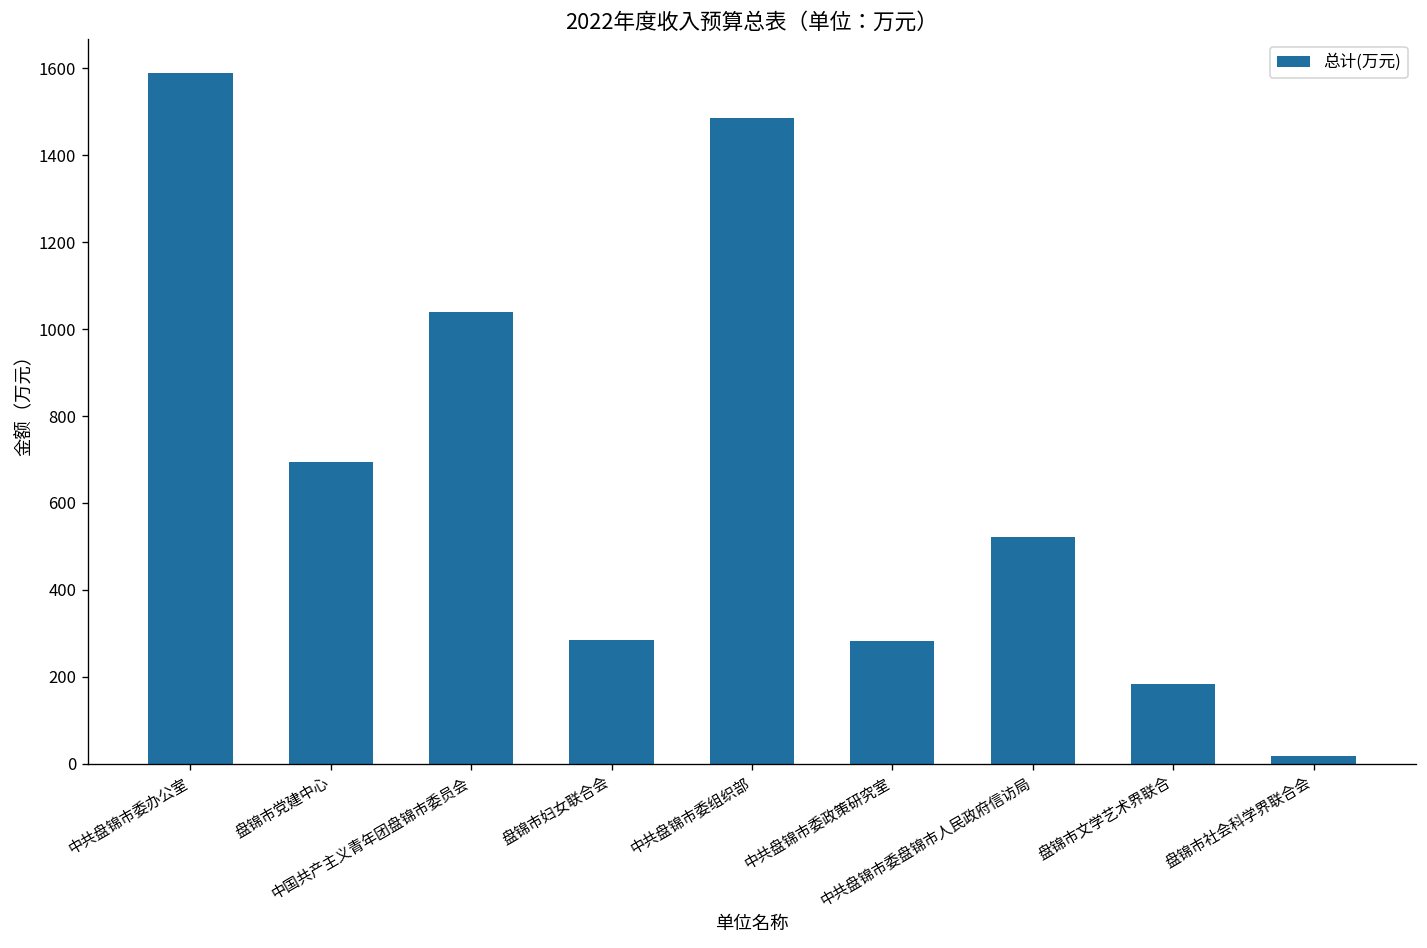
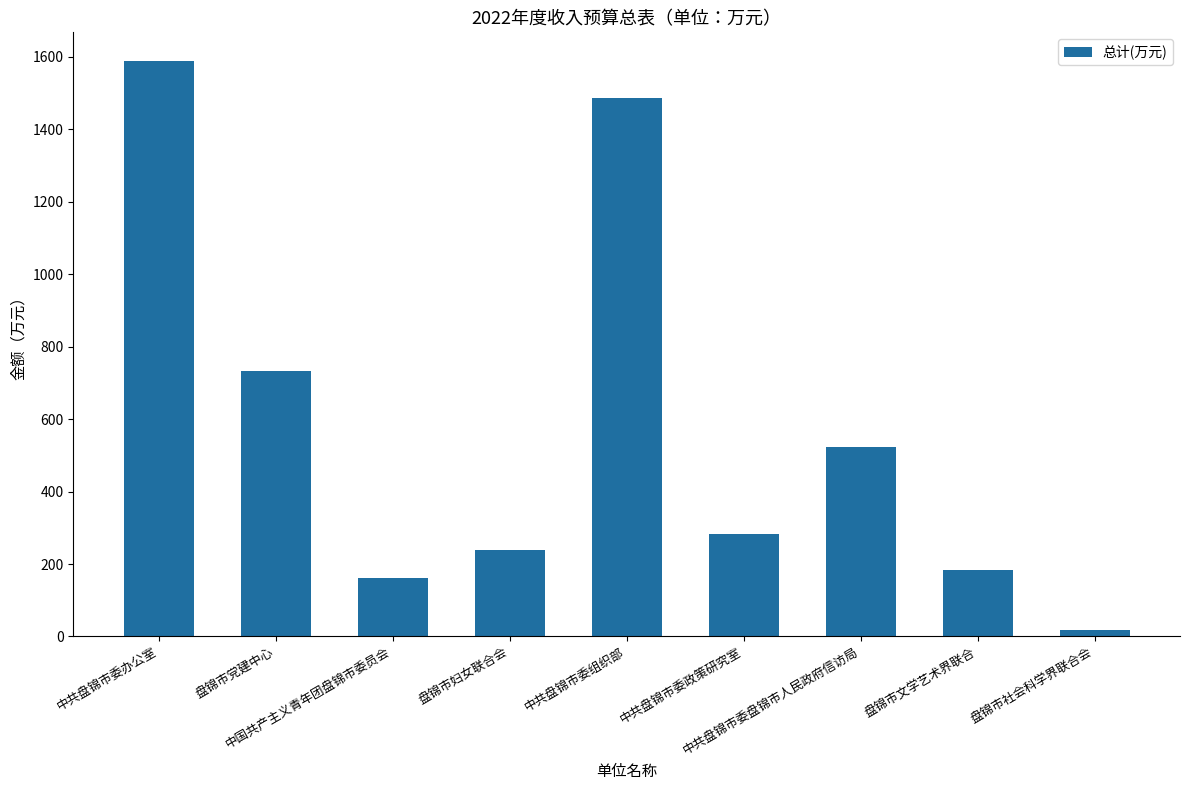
  {
    "中共盘锦市委办公室": 1590,
-   "盘锦市党建中心": 690,
-   "中国共产主义青年团盘锦市委员会": 1040,
-   "盘锦市妇女联合会": 280,
+   "盘锦市党建中心": 730,
+   "中国共产主义青年团盘锦市委员会": 160,
+   "盘锦市妇女联合会": 240,
    "中共盘锦市委组织部": 1490,
    "中共盘锦市委政策研究室": 280,
    "中共盘锦市委盘锦市人民政府信访局": 520,
    "盘锦市文学艺术界联合": 180,
    "盘锦市社会科学界联合会": 20
  }
